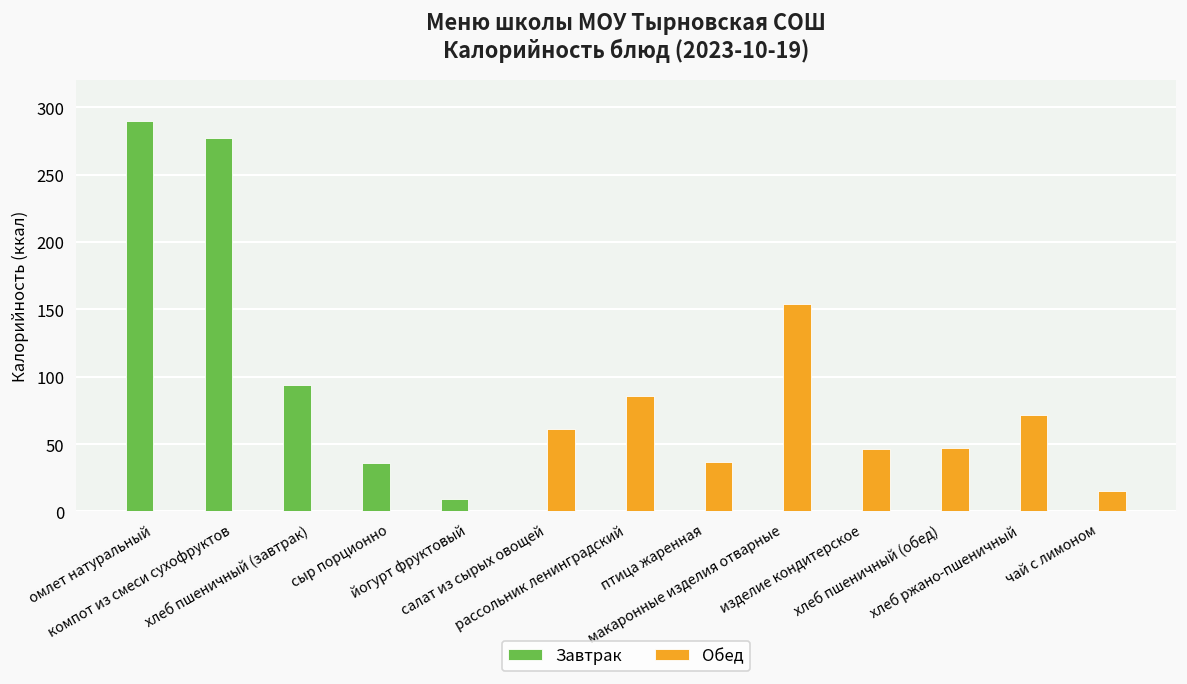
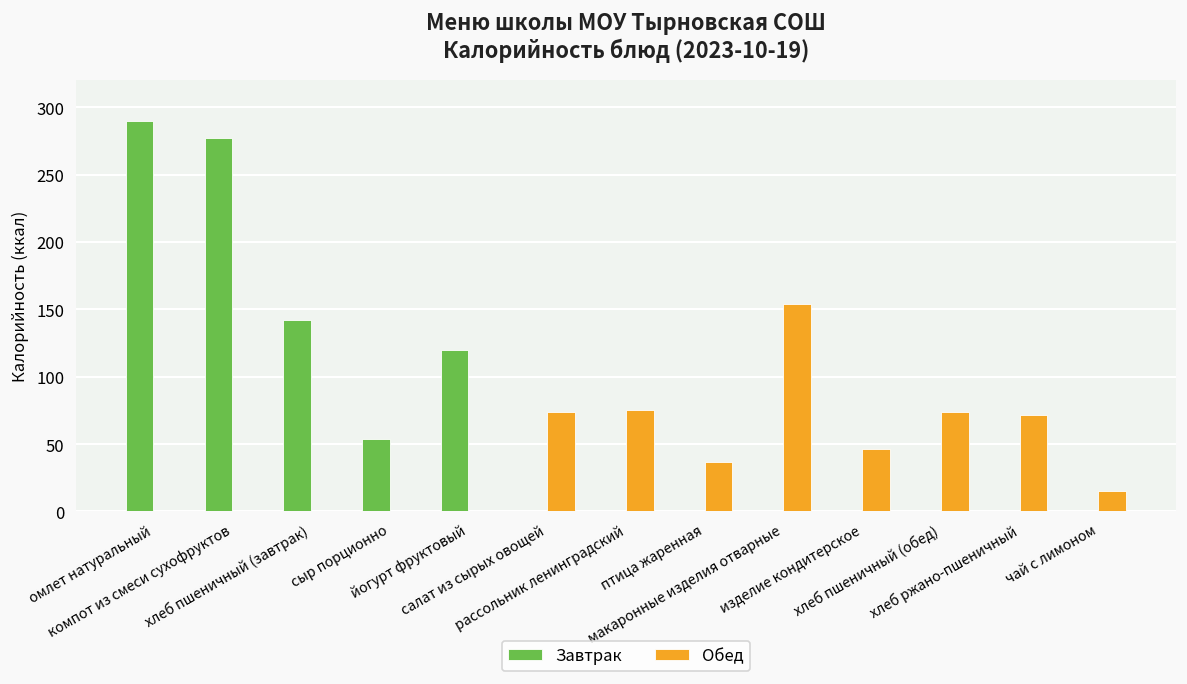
  {
    "Завтрак": {
      "омлет натуральный": 290,
      "компот из смеси сухофруктов": 277,
-     "хлеб пшеничный (завтрак)": 94,
-     "сыр порционно": 36,
-     "йогурт фруктовый": 9,
+     "хлеб пшеничный (завтрак)": 142,
+     "сыр порционно": 54,
+     "йогурт фруктовый": 120,
      "салат из сырых овощей": 0,
      "рассольник ленинградский": 0,
      "птица жаренная": 0,
      "макаронные изделия отварные": 0,
      "изделие кондитерское": 0,
      "хлеб пшеничный (обед)": 0,
      "хлеб ржано-пшеничный": 0,
      "чай с лимоном": 0
    },
    "Обед": {
      "омлет натуральный": 0,
      "компот из смеси сухофруктов": 0,
      "хлеб пшеничный (завтрак)": 0,
      "сыр порционно": 0,
      "йогурт фруктовый": 0,
-     "салат из сырых овощей": 61,
-     "рассольник ленинградский": 86,
+     "салат из сырых овощей": 74,
+     "рассольник ленинградский": 75,
      "птица жаренная": 37,
      "макаронные изделия отварные": 154,
      "изделие кондитерское": 46,
-     "хлеб пшеничный (обед)": 47,
+     "хлеб пшеничный (обед)": 74,
      "хлеб ржано-пшеничный": 71,
      "чай с лимоном": 15
    }
  }
